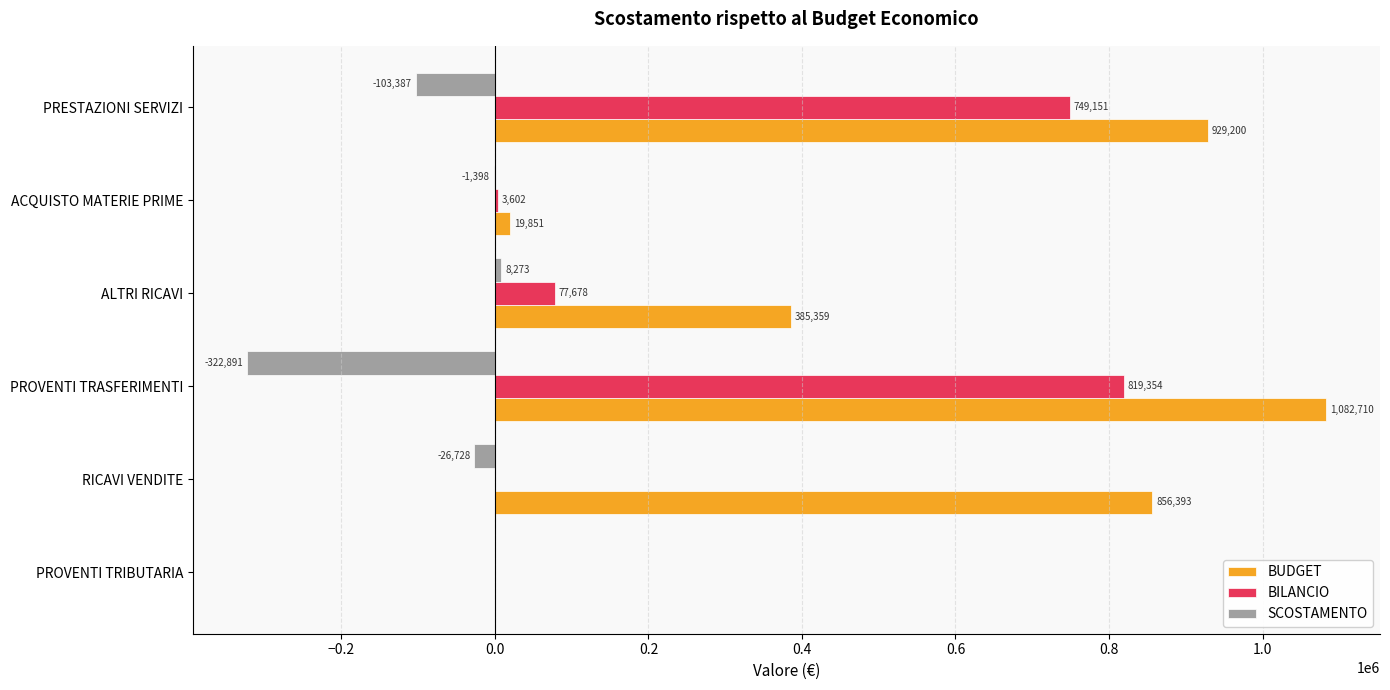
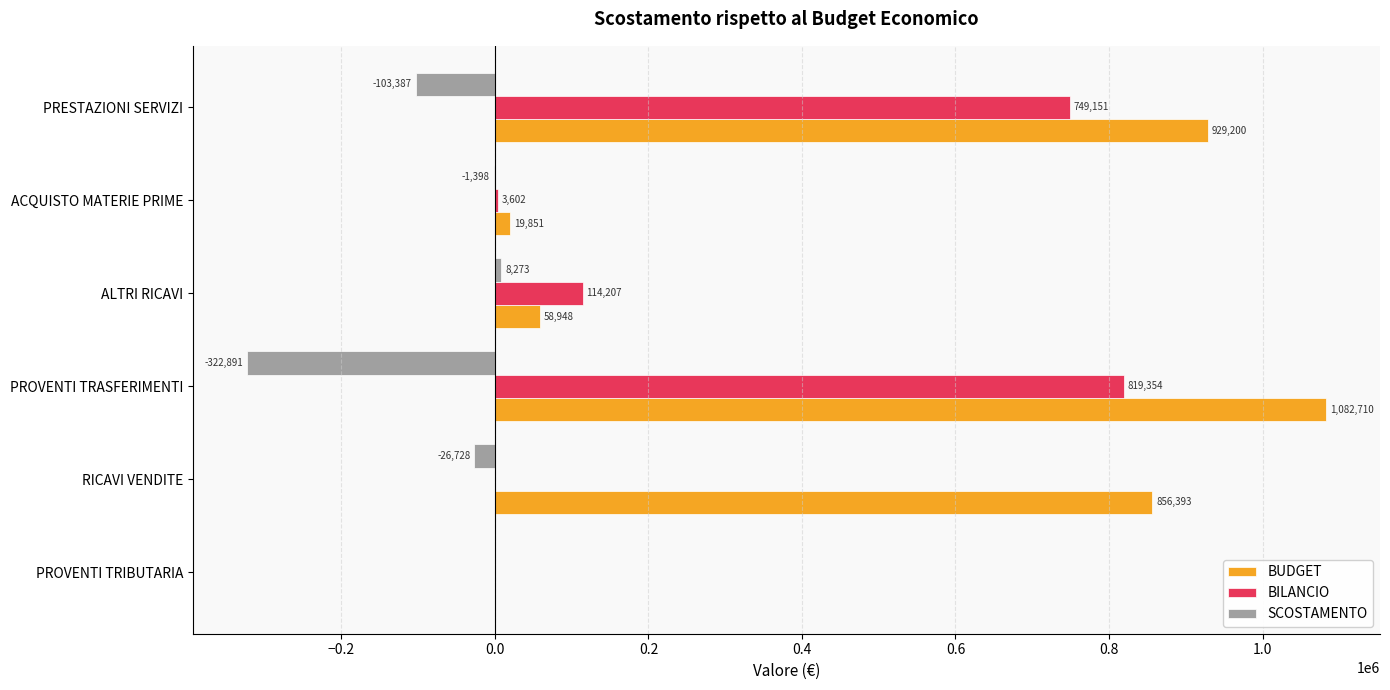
  {
    "BUDGET": {
      "PRESTAZIONI SERVIZI": "929,200",
      "ACQUISTO MATERIE PRIME": "19,851",
-     "ALTRI RICAVI": "385,359",
+     "ALTRI RICAVI": "58,948",
      "PROVENTI TRASFERIMENTI": "1,082,710",
      "RICAVI VENDITE": "856,393"
    },
    "BILANCIO": {
      "PRESTAZIONI SERVIZI": "749,151",
      "ACQUISTO MATERIE PRIME": "3,602",
-     "ALTRI RICAVI": "77,678",
+     "ALTRI RICAVI": "114,207",
      "PROVENTI TRASFERIMENTI": "819,354"
    },
    "SCOSTAMENTO": {
      "PRESTAZIONI SERVIZI": "-103,387",
      "ACQUISTO MATERIE PRIME": "-1,398",
      "ALTRI RICAVI": "8,273",
      "PROVENTI TRASFERIMENTI": "-322,891",
      "RICAVI VENDITE": "-26,728"
    }
  }
